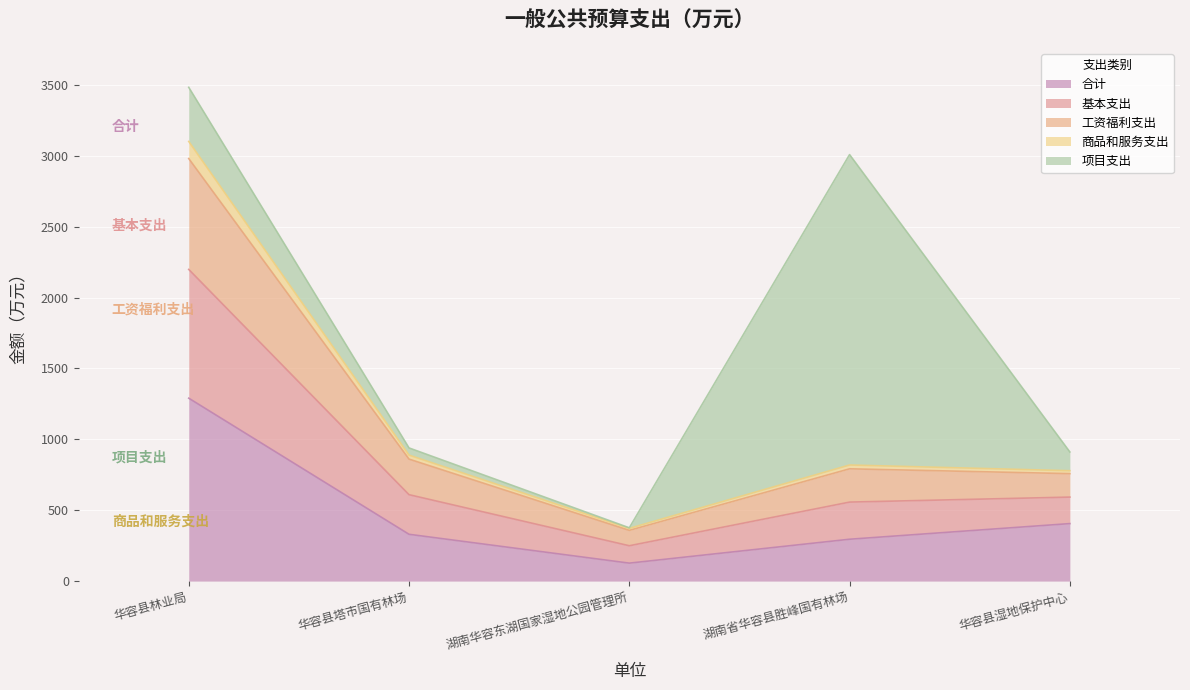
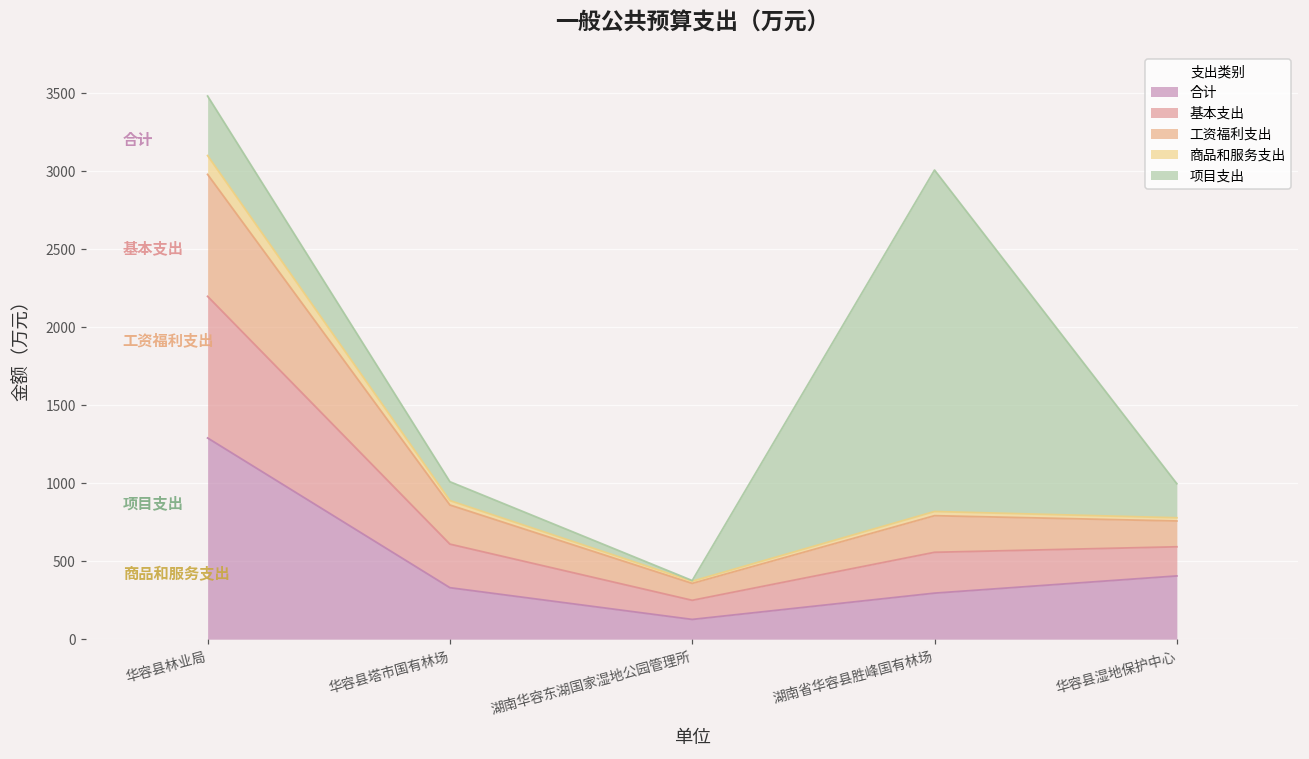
  {
    "项目支出": {
      "华容县林业局": 380,
-     "华容县塔市国有林场": 50,
+     "华容县塔市国有林场": 120,
      "湖南省华容县胜峰国有林场": 2190,
-     "华容县湿地保护中心": 130
+     "华容县湿地保护中心": 220
    }
  }
